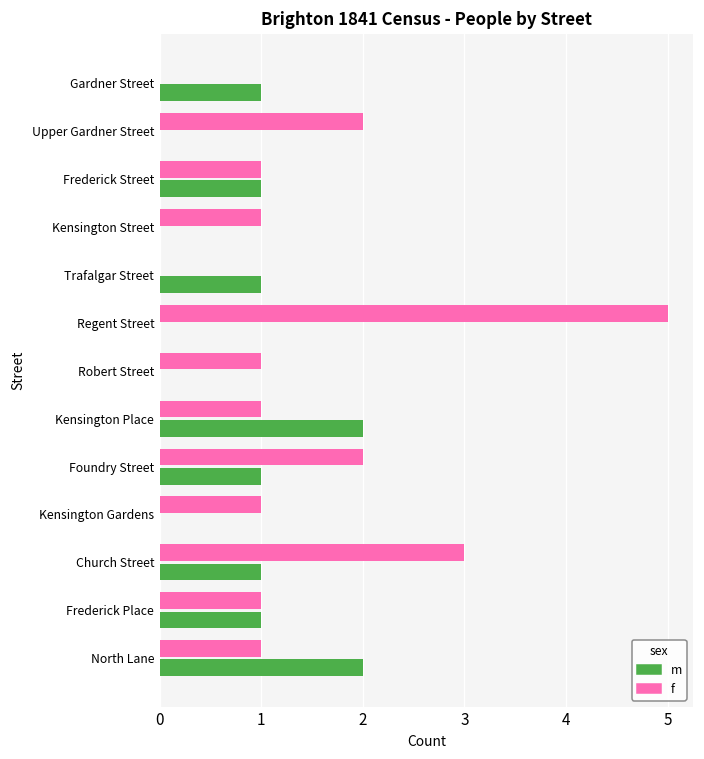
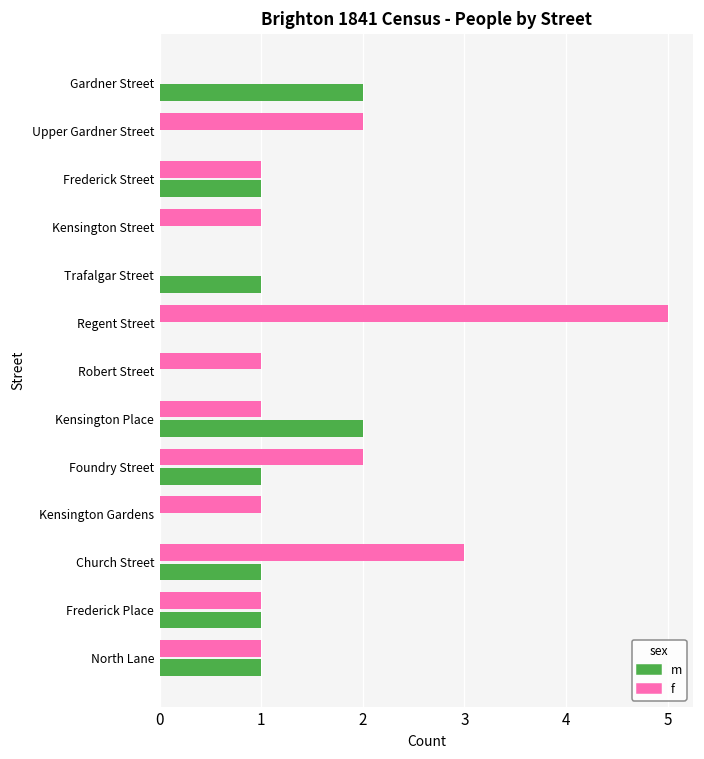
  {
    "f": {
      "Gardner Street": 0,
      "Upper Gardner Street": 2,
      "Frederick Street": 1,
      "Kensington Street": 1,
      "Trafalgar Street": 0,
      "Regent Street": 5,
      "Robert Street": 1,
      "Kensington Place": 1,
      "Foundry Street": 2,
      "Kensington Gardens": 1,
      "Church Street": 3,
      "Frederick Place": 1,
      "North Lane": 1
    },
    "m": {
-     "Gardner Street": 1,
+     "Gardner Street": 2,
      "Upper Gardner Street": 0,
      "Frederick Street": 1,
      "Kensington Street": 0,
      "Trafalgar Street": 1,
      "Regent Street": 0,
      "Robert Street": 0,
      "Kensington Place": 2,
      "Foundry Street": 1,
      "Kensington Gardens": 0,
      "Church Street": 1,
      "Frederick Place": 1,
-     "North Lane": 2
+     "North Lane": 1
    }
  }
